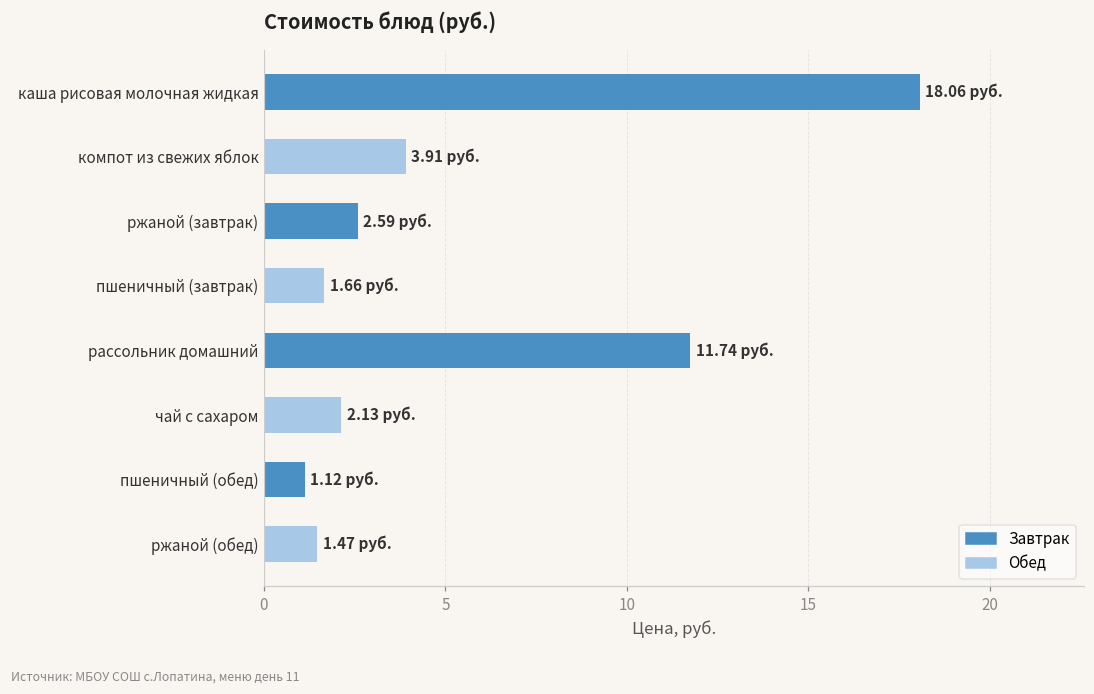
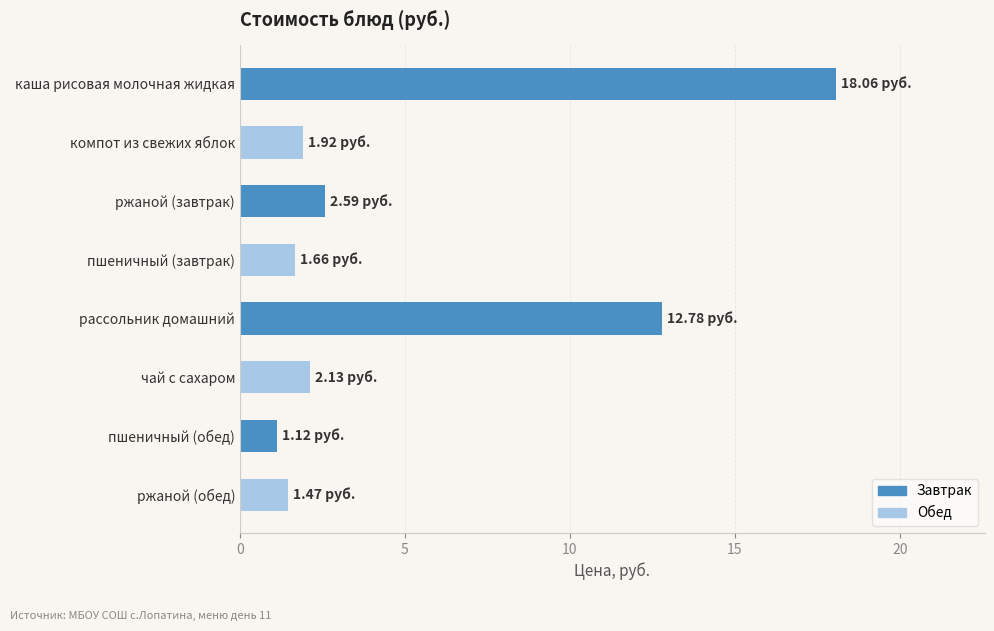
  {
    "каша рисовая молочная жидкая": 18.06,
-   "компот из свежих яблок": 3.91,
+   "компот из свежих яблок": 1.92,
    "ржаной (завтрак)": 2.59,
    "пшеничный (завтрак)": 1.66,
-   "рассольник домашний": 11.74,
+   "рассольник домашний": 12.78,
    "чай с сахаром": 2.13,
    "пшеничный (обед)": 1.12,
    "ржаной (обед)": 1.47
  }
